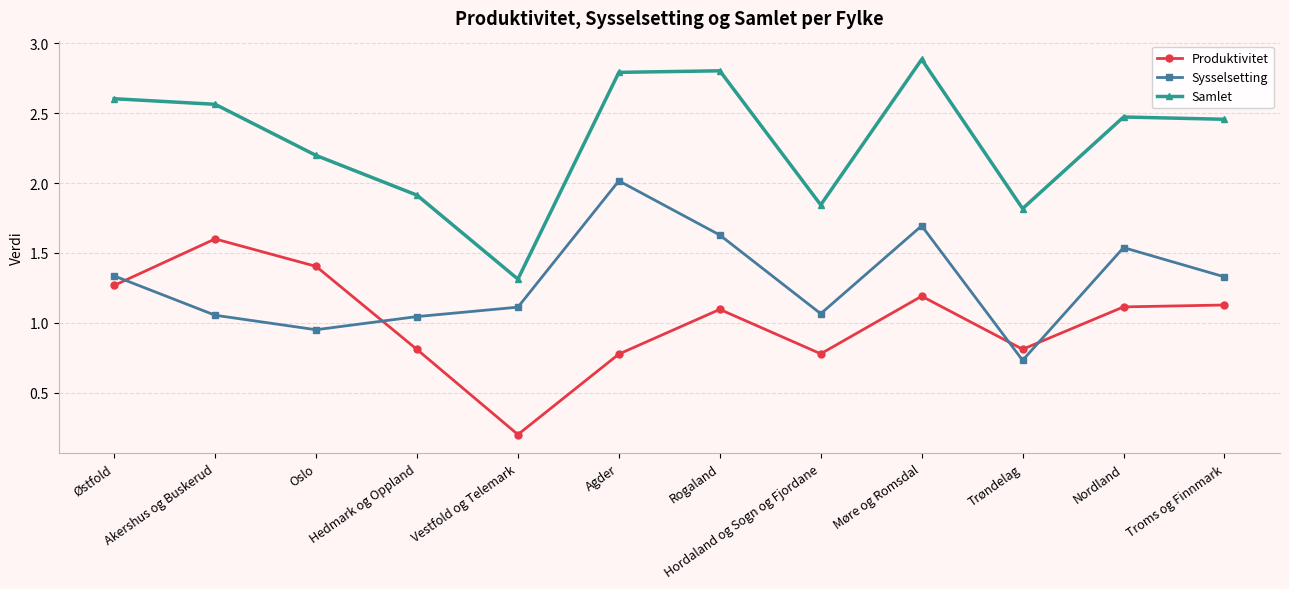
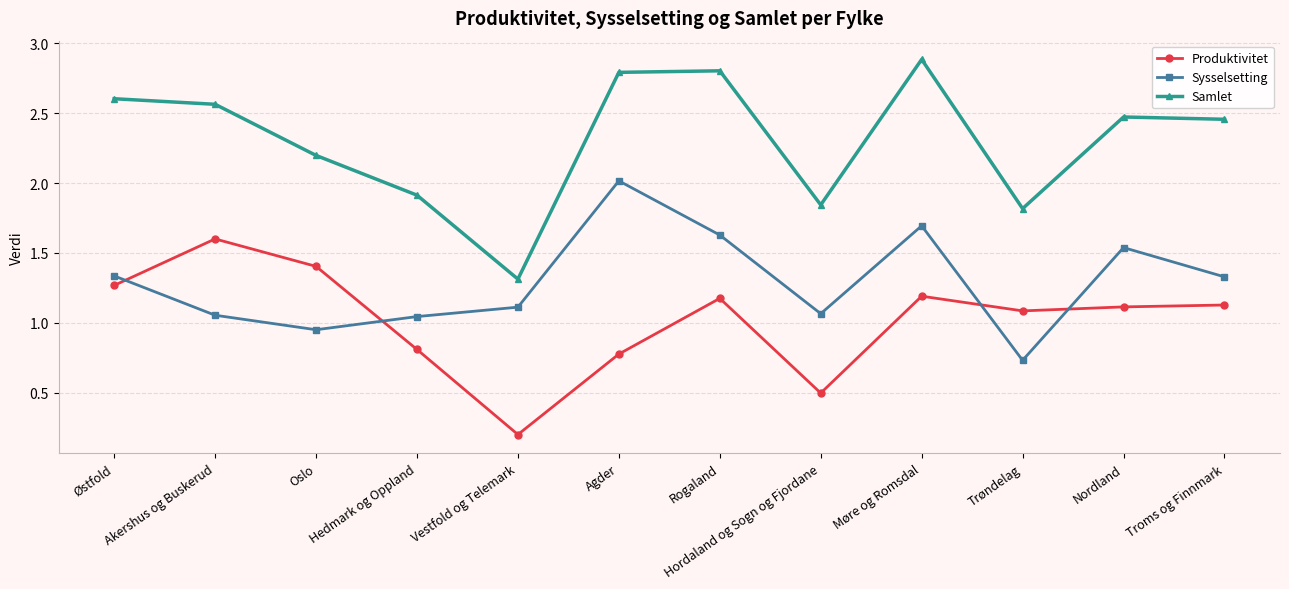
  {
    "Produktivitet": {
      "Østfold": 1.27,
      "Akershus og Buskerud": 1.60,
      "Oslo": 1.40,
      "Hedmark og Oppland": 0.81,
      "Vestfold og Telemark": 0.20,
      "Agder": 0.78,
-     "Rogaland": 1.10,
-     "Hordaland og Sogn og Fjordane": 0.78,
+     "Rogaland": 1.18,
+     "Hordaland og Sogn og Fjordane": 0.50,
      "Møre og Romsdal": 1.19,
-     "Trøndelag": 0.81,
+     "Trøndelag": 1.09,
      "Nordland": 1.11,
      "Troms og Finnmark": 1.13
    }
  }
